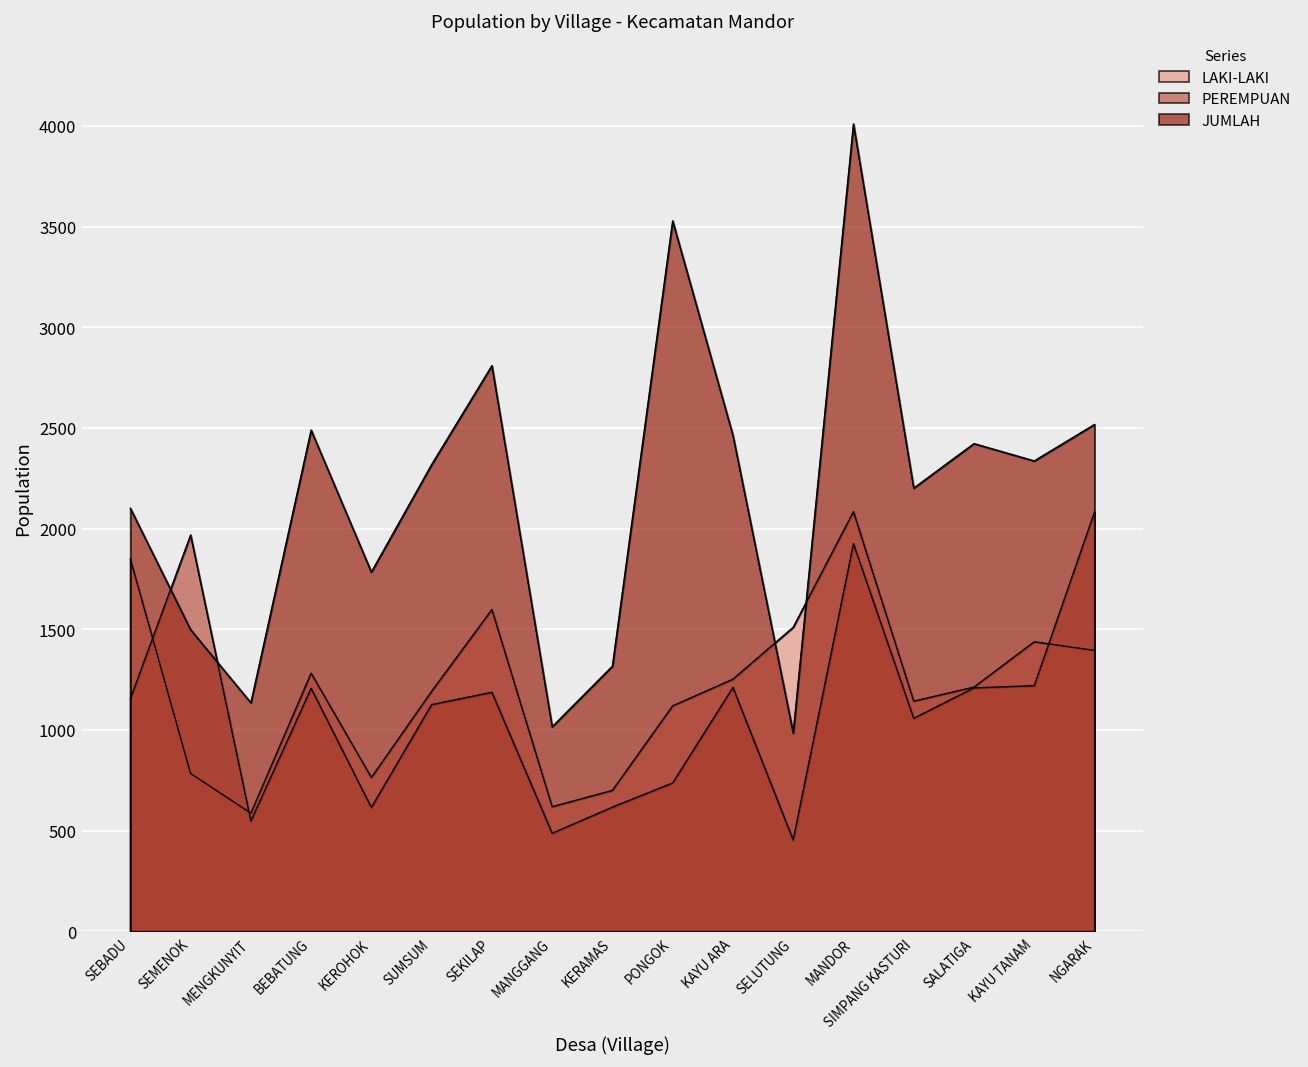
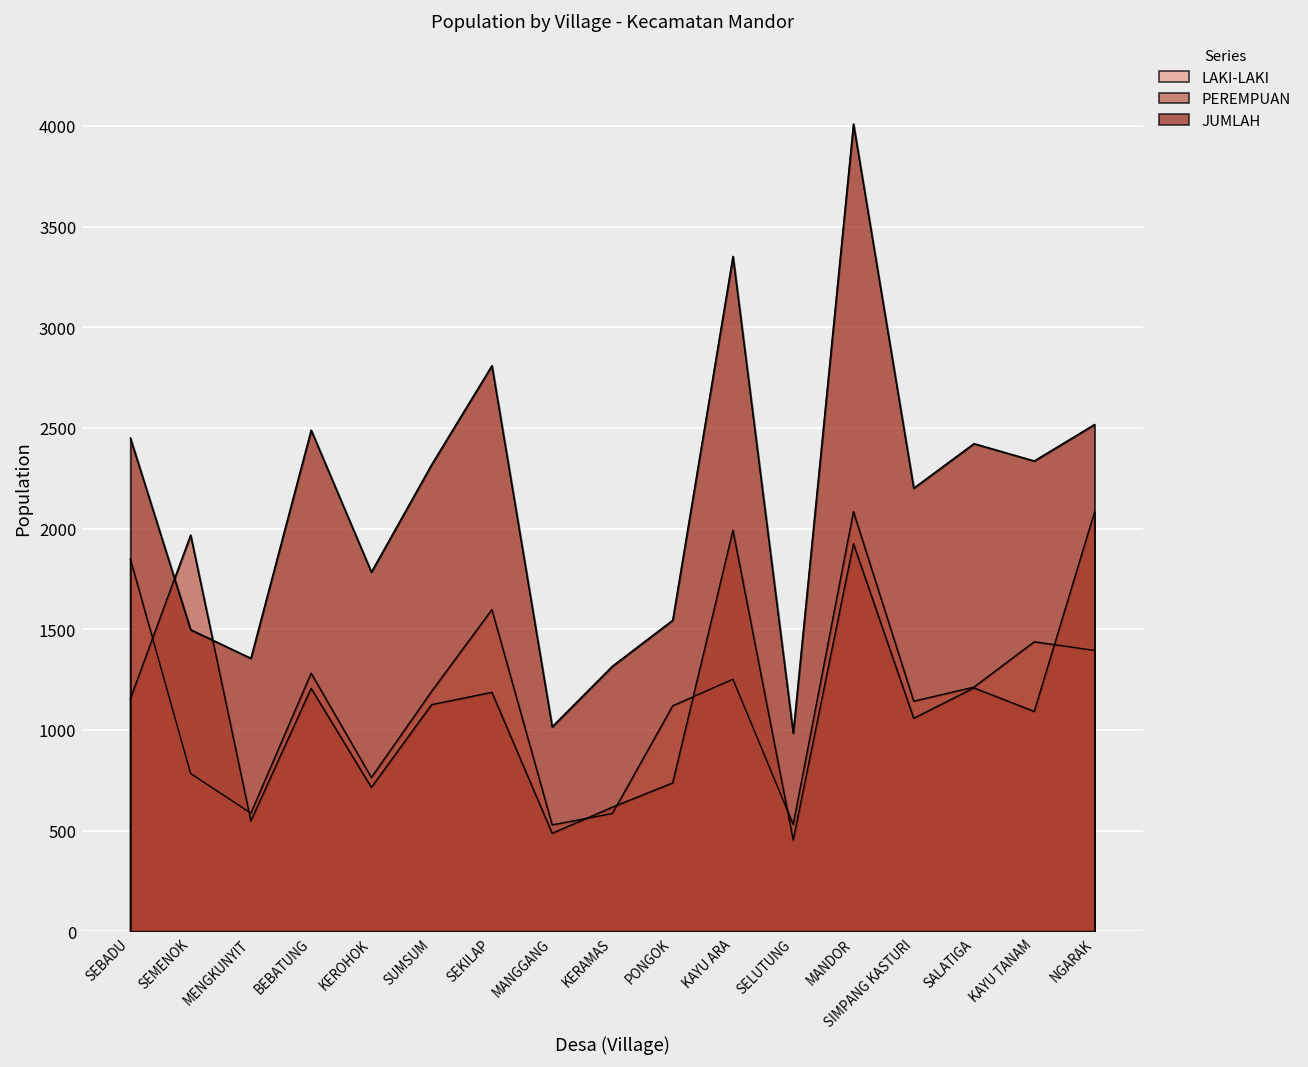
  {
    "LAKI-LAKI": {
      "SEBADU": 1850,
      "SEMENOK": 780,
      "MENGKUNYIT": 590,
      "BEBATUNG": 1280,
      "KEROHOK": 760,
      "SUMSUM": 1190,
      "SEKILAP": 1600,
-     "MANGGANG": 620,
-     "KERAMAS": 700,
+     "MANGGANG": 530,
+     "KERAMAS": 590,
      "PONGOK": 1120,
      "KAYU ARA": 1250,
-     "SELUTUNG": 1510,
+     "SELUTUNG": 530,
      "MANDOR": 2080,
      "SIMPANG KASTURI": 1140,
      "KAYU TANAM": 1440,
      "NGARAK": 1400
    },
    "PEREMPUAN": {
      "SEBADU": 1160,
      "SEMENOK": 1970,
      "MENGKUNYIT": 550,
      "BEBATUNG": 1210,
-     "KEROHOK": 620,
+     "KEROHOK": 720,
      "SUMSUM": 1130,
      "SEKILAP": 1190,
      "MANGGANG": 490,
      "KERAMAS": 620,
      "PONGOK": 740,
-     "KAYU ARA": 1210,
+     "KAYU ARA": 1990,
      "SELUTUNG": 450,
      "MANDOR": 1930,
      "SIMPANG KASTURI": 1060,
-     "KAYU TANAM": 1220,
+     "KAYU TANAM": 1090,
      "NGARAK": 2080
    },
    "JUMLAH": {
-     "SEBADU": 2100,
+     "SEBADU": 2450,
      "SEMENOK": 1500,
-     "MENGKUNYIT": 1140,
+     "MENGKUNYIT": 1360,
      "BEBATUNG": 2490,
      "KEROHOK": 1780,
      "SUMSUM": 2320,
      "SEKILAP": 2810,
      "MANGGANG": 1020,
      "KERAMAS": 1320,
-     "PONGOK": 3530,
-     "KAYU ARA": 2460,
+     "PONGOK": 1550,
+     "KAYU ARA": 3350,
      "SELUTUNG": 990,
      "MANDOR": 4010,
      "SIMPANG KASTURI": 2200,
      "SALATIGA": 2420,
      "KAYU TANAM": 2340,
      "NGARAK": 2520
    }
  }
